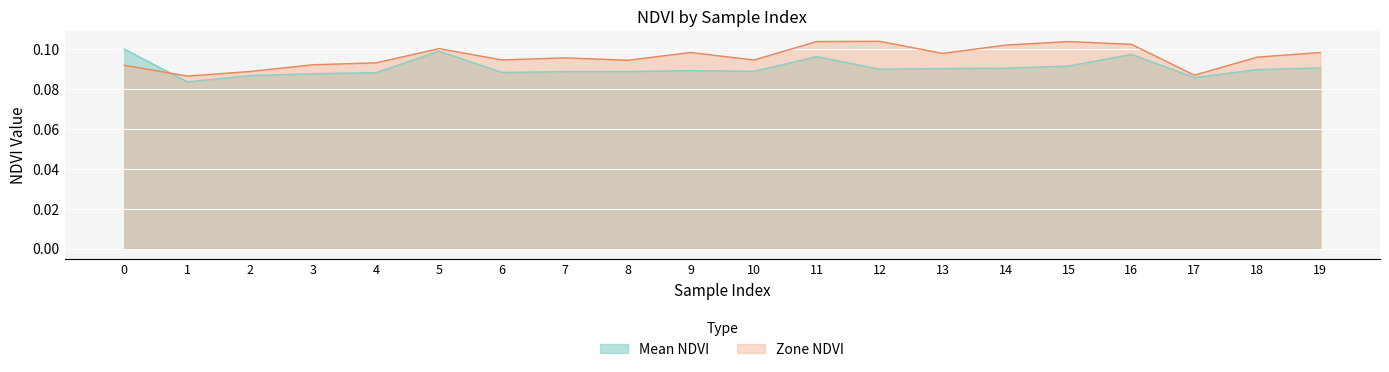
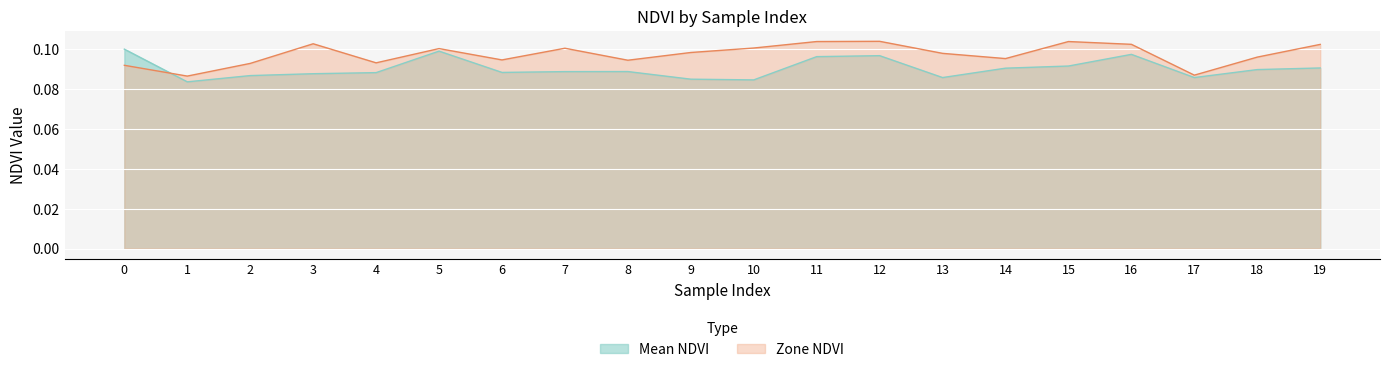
  {
    "Mean NDVI": {
      "0": 0.100,
      "1": 0.084,
      "2": 0.087,
      "3": 0.088,
      "4": 0.088,
      "6": 0.088,
      "7": 0.089,
      "8": 0.089,
-     "9": 0.089,
-     "10": 0.089,
+     "9": 0.085,
+     "10": 0.085,
      "11": 0.096,
-     "12": 0.090,
-     "13": 0.090,
+     "12": 0.097,
+     "13": 0.086,
      "14": 0.091,
      "15": 0.092,
      "16": 0.098,
      "18": 0.090,
      "19": 0.091
    },
    "Zone NDVI": {
      "0": 0.092,
      "1": 0.087,
-     "2": 0.089,
-     "3": 0.092,
+     "2": 0.093,
+     "3": 0.103,
      "4": 0.093,
      "6": 0.095,
-     "7": 0.096,
+     "7": 0.101,
      "8": 0.095,
      "9": 0.098,
-     "10": 0.095,
+     "10": 0.101,
      "11": 0.104,
      "12": 0.104,
      "13": 0.098,
-     "14": 0.102,
+     "14": 0.095,
      "15": 0.104,
      "16": 0.103,
      "18": 0.096,
-     "19": 0.098
+     "19": 0.103
    }
  }
